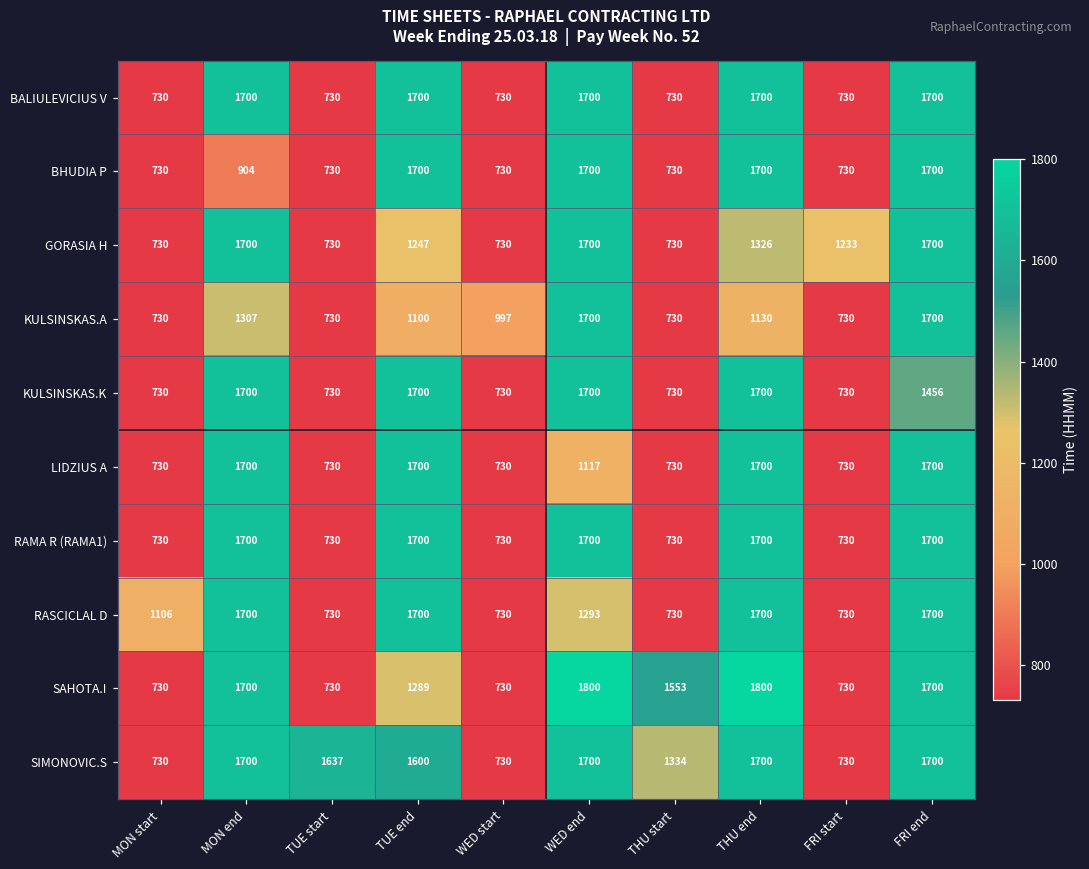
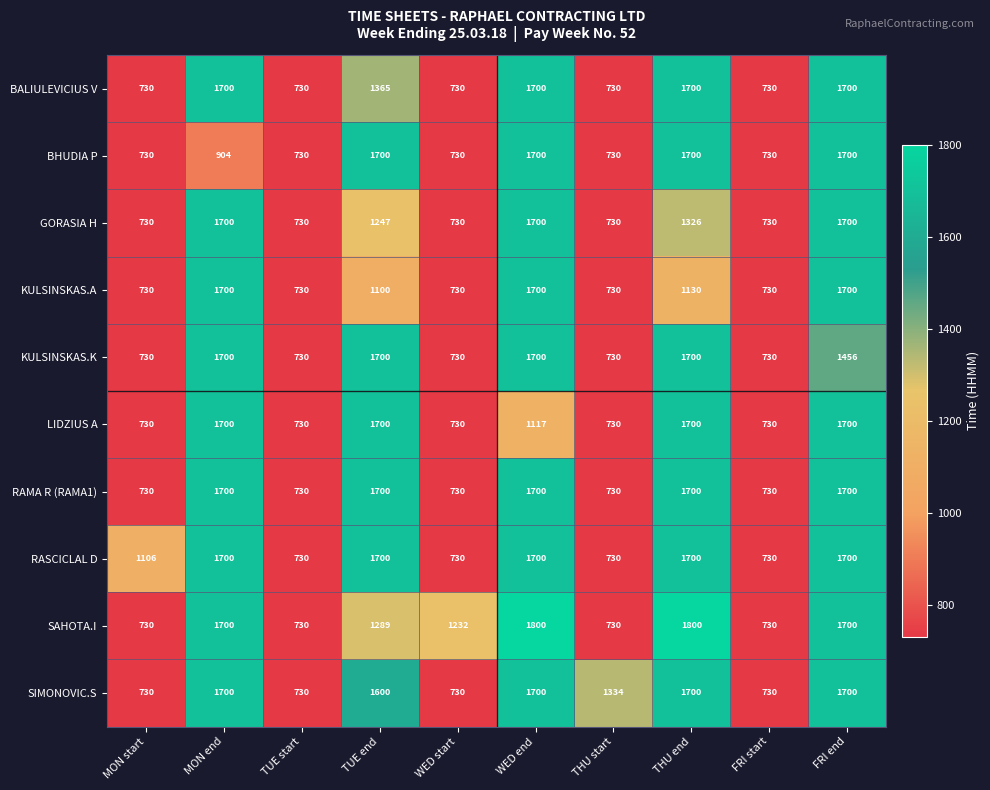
  {
    "BALIULEVICIUS V": {
      "MON start": 730,
      "MON end": 1700,
      "TUE start": 730,
-     "TUE end": 1700,
+     "TUE end": 1365,
      "WED start": 730,
      "WED end": 1700,
      "THU start": 730,
      "THU end": 1700,
      "FRI start": 730,
      "FRI end": 1700
    },
    "BHUDIA P": {
      "MON start": 730,
      "MON end": 904,
      "TUE start": 730,
      "TUE end": 1700,
      "WED start": 730,
      "WED end": 1700,
      "THU start": 730,
      "THU end": 1700,
      "FRI start": 730,
      "FRI end": 1700
    },
    "GORASIA H": {
      "MON start": 730,
      "MON end": 1700,
      "TUE start": 730,
      "TUE end": 1247,
      "WED start": 730,
      "WED end": 1700,
      "THU start": 730,
      "THU end": 1326,
-     "FRI start": 1233,
+     "FRI start": 730,
      "FRI end": 1700
    },
    "KULSINSKAS.A": {
      "MON start": 730,
-     "MON end": 1307,
+     "MON end": 1700,
      "TUE start": 730,
      "TUE end": 1100,
-     "WED start": 997,
+     "WED start": 730,
      "WED end": 1700,
      "THU start": 730,
      "THU end": 1130,
      "FRI start": 730,
      "FRI end": 1700
    },
    "KULSINSKAS.K": {
      "MON start": 730,
      "MON end": 1700,
      "TUE start": 730,
      "TUE end": 1700,
      "WED start": 730,
      "WED end": 1700,
      "THU start": 730,
      "THU end": 1700,
      "FRI start": 730,
      "FRI end": 1456
    },
    "LIDZIUS A": {
      "MON start": 730,
      "MON end": 1700,
      "TUE start": 730,
      "TUE end": 1700,
      "WED start": 730,
      "WED end": 1117,
      "THU start": 730,
      "THU end": 1700,
      "FRI start": 730,
      "FRI end": 1700
    },
    "RAMA R (RAMA1)": {
      "MON start": 730,
      "MON end": 1700,
      "TUE start": 730,
      "TUE end": 1700,
      "WED start": 730,
      "WED end": 1700,
      "THU start": 730,
      "THU end": 1700,
      "FRI start": 730,
      "FRI end": 1700
    },
    "RASCICLAL D": {
      "MON start": 1106,
      "MON end": 1700,
      "TUE start": 730,
      "TUE end": 1700,
      "WED start": 730,
-     "WED end": 1293,
+     "WED end": 1700,
      "THU start": 730,
      "THU end": 1700,
      "FRI start": 730,
      "FRI end": 1700
    },
    "SAHOTA.I": {
      "MON start": 730,
      "MON end": 1700,
      "TUE start": 730,
      "TUE end": 1289,
-     "WED start": 730,
+     "WED start": 1232,
      "WED end": 1800,
-     "THU start": 1553,
+     "THU start": 730,
      "THU end": 1800,
      "FRI start": 730,
      "FRI end": 1700
    },
    "SIMONOVIC.S": {
      "MON start": 730,
      "MON end": 1700,
-     "TUE start": 1637,
+     "TUE start": 730,
      "TUE end": 1600,
      "WED start": 730,
      "WED end": 1700,
      "THU start": 1334,
      "THU end": 1700,
      "FRI start": 730,
      "FRI end": 1700
    }
  }
